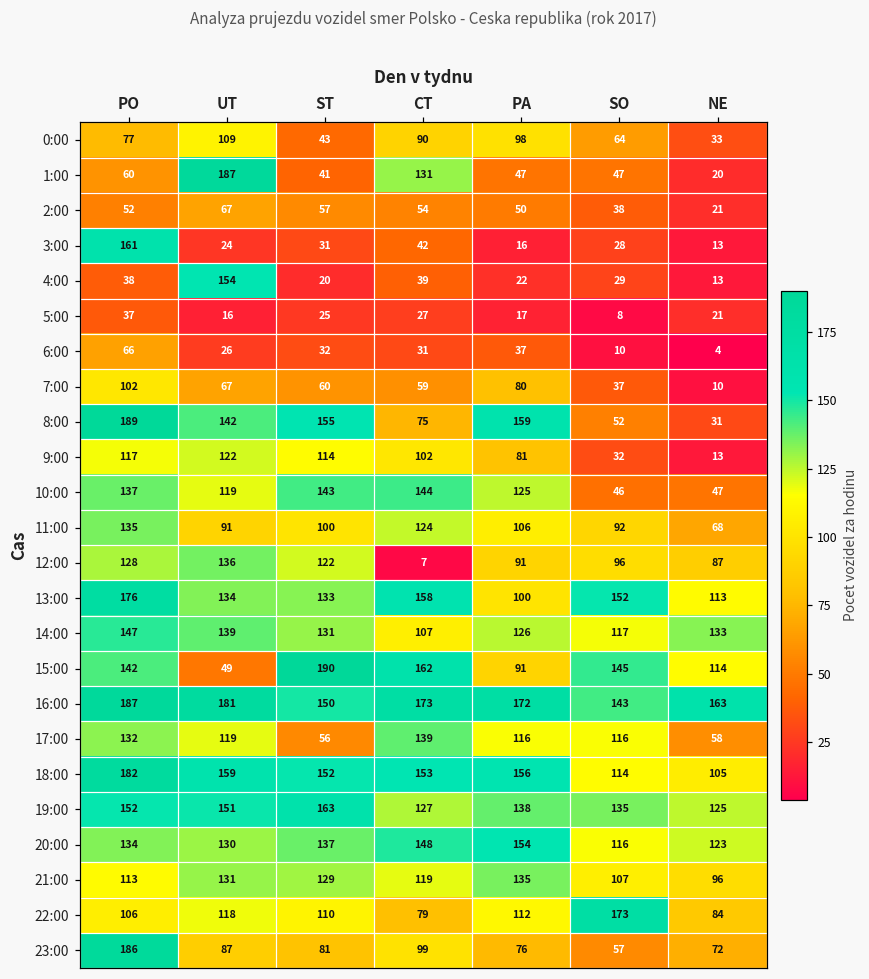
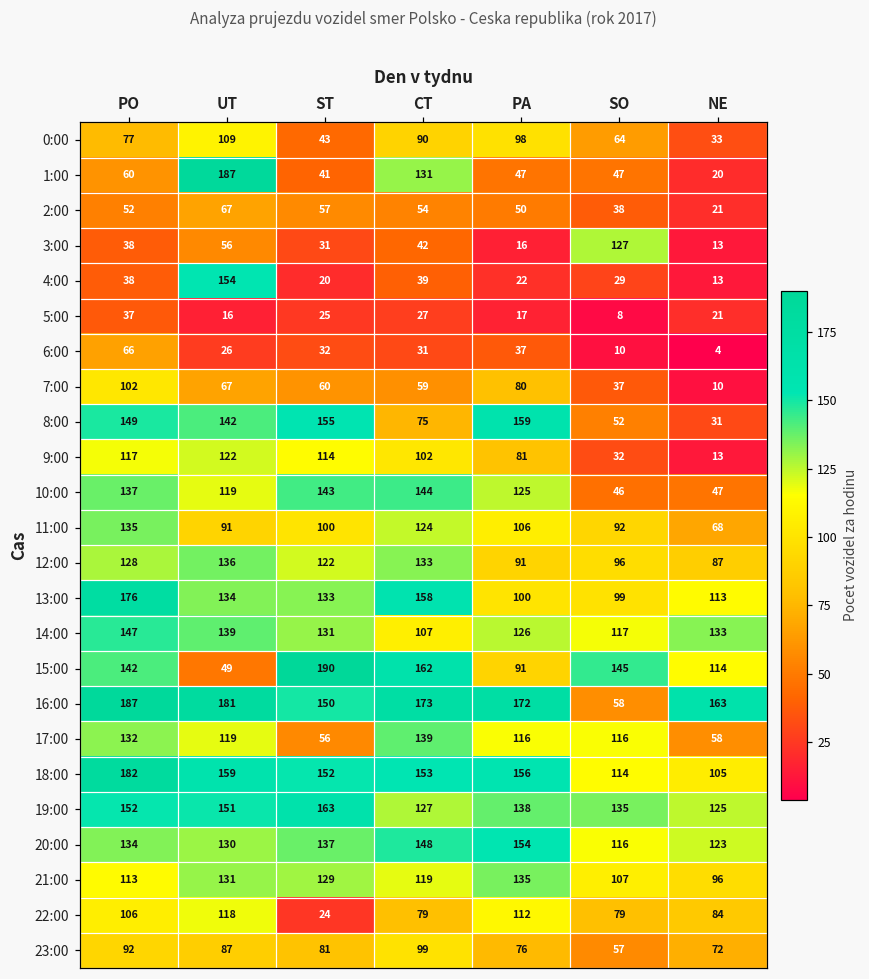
  {
    "0:00": {
      "PO": 77,
      "UT": 109,
      "ST": 43,
      "CT": 90,
      "PA": 98,
      "SO": 64,
      "NE": 33
    },
    "1:00": {
      "PO": 60,
      "UT": 187,
      "ST": 41,
      "CT": 131,
      "PA": 47,
      "SO": 47,
      "NE": 20
    },
    "2:00": {
      "PO": 52,
      "UT": 67,
      "ST": 57,
      "CT": 54,
      "PA": 50,
      "SO": 38,
      "NE": 21
    },
    "3:00": {
-     "PO": 161,
-     "UT": 24,
+     "PO": 38,
+     "UT": 56,
      "ST": 31,
      "CT": 42,
      "PA": 16,
-     "SO": 28,
+     "SO": 127,
      "NE": 13
    },
    "4:00": {
      "PO": 38,
      "UT": 154,
      "ST": 20,
      "CT": 39,
      "PA": 22,
      "SO": 29,
      "NE": 13
    },
    "5:00": {
      "PO": 37,
      "UT": 16,
      "ST": 25,
      "CT": 27,
      "PA": 17,
      "SO": 8,
      "NE": 21
    },
    "6:00": {
      "PO": 66,
      "UT": 26,
      "ST": 32,
      "CT": 31,
      "PA": 37,
      "SO": 10,
      "NE": 4
    },
    "7:00": {
      "PO": 102,
      "UT": 67,
      "ST": 60,
      "CT": 59,
      "PA": 80,
      "SO": 37,
      "NE": 10
    },
    "8:00": {
-     "PO": 189,
+     "PO": 149,
      "UT": 142,
      "ST": 155,
      "CT": 75,
      "PA": 159,
      "SO": 52,
      "NE": 31
    },
    "9:00": {
      "PO": 117,
      "UT": 122,
      "ST": 114,
      "CT": 102,
      "PA": 81,
      "SO": 32,
      "NE": 13
    },
    "10:00": {
      "PO": 137,
      "UT": 119,
      "ST": 143,
      "CT": 144,
      "PA": 125,
      "SO": 46,
      "NE": 47
    },
    "11:00": {
      "PO": 135,
      "UT": 91,
      "ST": 100,
      "CT": 124,
      "PA": 106,
      "SO": 92,
      "NE": 68
    },
    "12:00": {
      "PO": 128,
      "UT": 136,
      "ST": 122,
-     "CT": 7,
+     "CT": 133,
      "PA": 91,
      "SO": 96,
      "NE": 87
    },
    "13:00": {
      "PO": 176,
      "UT": 134,
      "ST": 133,
      "CT": 158,
      "PA": 100,
-     "SO": 152,
+     "SO": 99,
      "NE": 113
    },
    "14:00": {
      "PO": 147,
      "UT": 139,
      "ST": 131,
      "CT": 107,
      "PA": 126,
      "SO": 117,
      "NE": 133
    },
    "15:00": {
      "PO": 142,
      "UT": 49,
      "ST": 190,
      "CT": 162,
      "PA": 91,
      "SO": 145,
      "NE": 114
    },
    "16:00": {
      "PO": 187,
      "UT": 181,
      "ST": 150,
      "CT": 173,
      "PA": 172,
-     "SO": 143,
+     "SO": 58,
      "NE": 163
    },
    "17:00": {
      "PO": 132,
      "UT": 119,
      "ST": 56,
      "CT": 139,
      "PA": 116,
      "SO": 116,
      "NE": 58
    },
    "18:00": {
      "PO": 182,
      "UT": 159,
      "ST": 152,
      "CT": 153,
      "PA": 156,
      "SO": 114,
      "NE": 105
    },
    "19:00": {
      "PO": 152,
      "UT": 151,
      "ST": 163,
      "CT": 127,
      "PA": 138,
      "SO": 135,
      "NE": 125
    },
    "20:00": {
      "PO": 134,
      "UT": 130,
      "ST": 137,
      "CT": 148,
      "PA": 154,
      "SO": 116,
      "NE": 123
    },
    "21:00": {
      "PO": 113,
      "UT": 131,
      "ST": 129,
      "CT": 119,
      "PA": 135,
      "SO": 107,
      "NE": 96
    },
    "22:00": {
      "PO": 106,
      "UT": 118,
-     "ST": 110,
+     "ST": 24,
      "CT": 79,
      "PA": 112,
-     "SO": 173,
+     "SO": 79,
      "NE": 84
    },
    "23:00": {
-     "PO": 186,
+     "PO": 92,
      "UT": 87,
      "ST": 81,
      "CT": 99,
      "PA": 76,
      "SO": 57,
      "NE": 72
    }
  }
